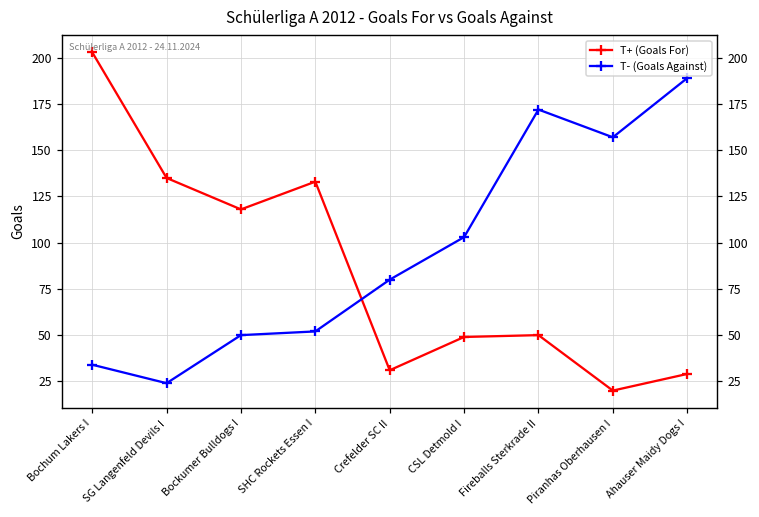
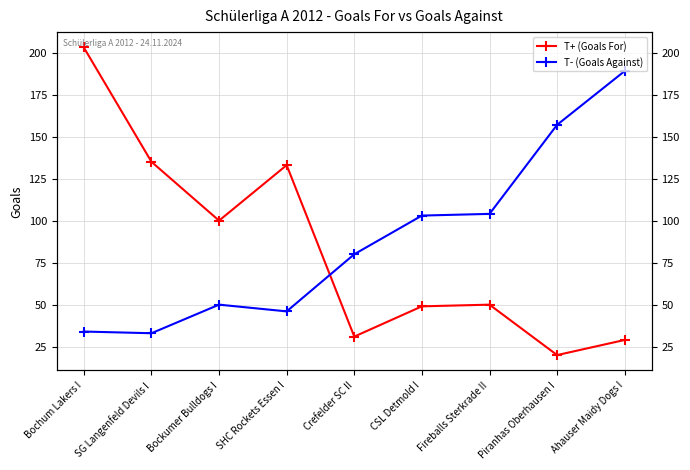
  {
    "T+ (Goals For)": {
      "SG Langenfeld Devils I": 135,
-     "Bockumer Bulldogs I": 118,
+     "Bockumer Bulldogs I": 100,
      "SHC Rockets Essen I": 133,
      "Crefelder SC II": 31,
      "CSL Detmold I": 49,
      "Fireballs Sterkrade II": 50,
      "Piranhas Oberhausen I": 20,
      "Ahauser Maidy Dogs I": 29
    },
    "T- (Goals Against)": {
      "Bochum Lakers I": 34,
-     "SG Langenfeld Devils I": 24,
+     "SG Langenfeld Devils I": 33,
      "Bockumer Bulldogs I": 50,
-     "SHC Rockets Essen I": 52,
+     "SHC Rockets Essen I": 46,
      "Crefelder SC II": 80,
      "CSL Detmold I": 103,
-     "Fireballs Sterkrade II": 172,
+     "Fireballs Sterkrade II": 104,
      "Piranhas Oberhausen I": 157
    }
  }
